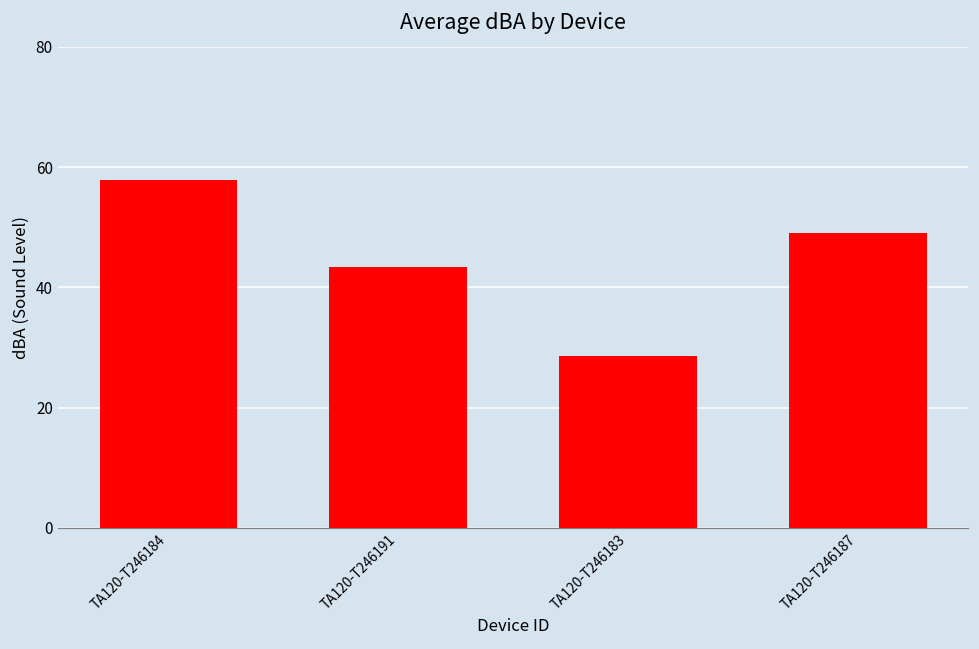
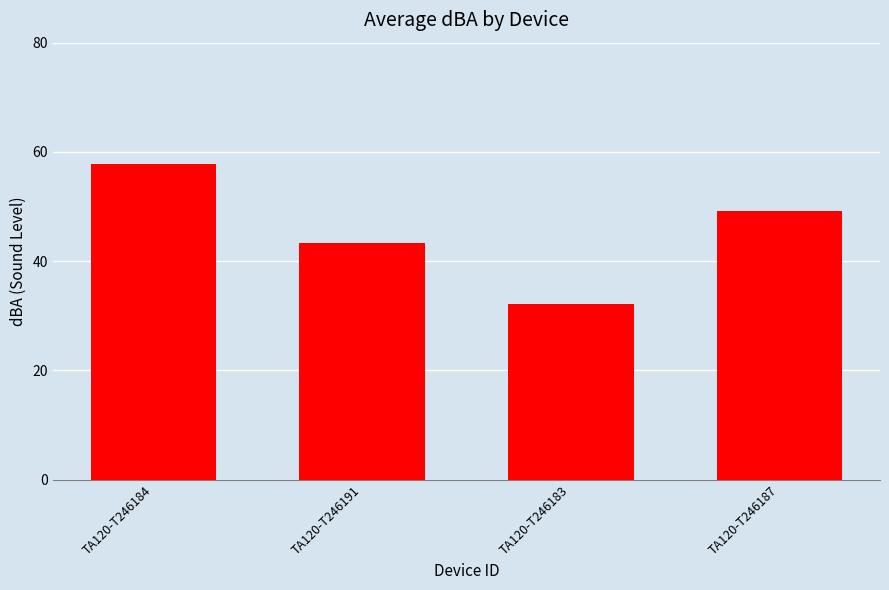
  {
    "TA120-T246184": 58,
    "TA120-T246191": 43,
-   "TA120-T246183": 29,
+   "TA120-T246183": 32,
    "TA120-T246187": 49
  }
